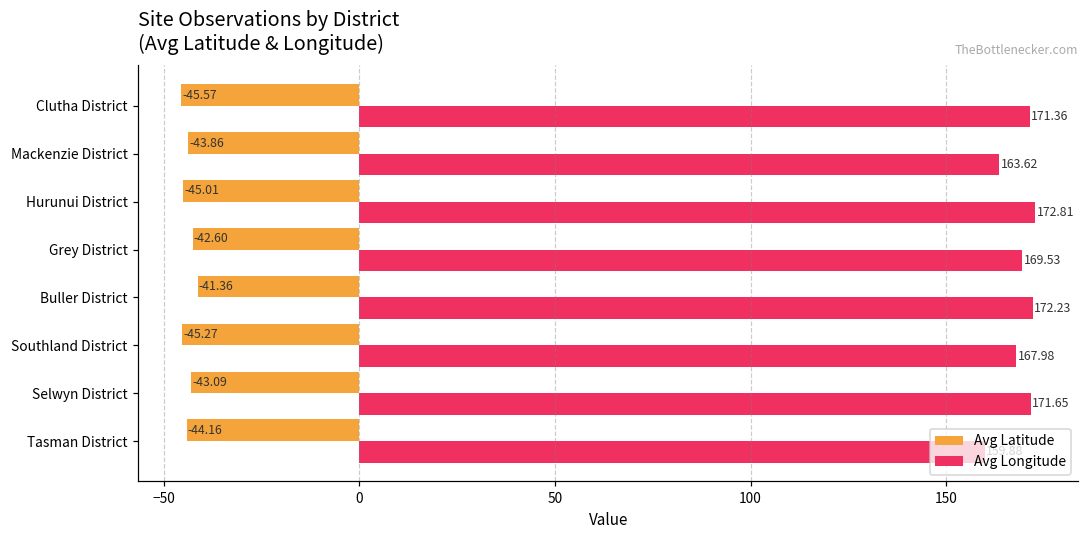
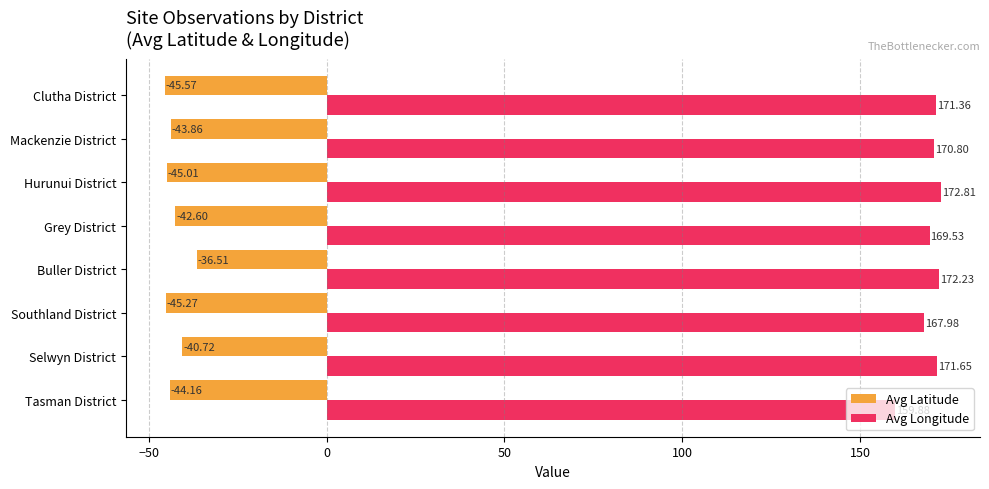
  {
    "Avg Latitude": {
      "Clutha District": -45.57,
      "Mackenzie District": -43.86,
      "Hurunui District": -45.01,
      "Grey District": -42.60,
-     "Buller District": -41.36,
+     "Buller District": -36.51,
      "Southland District": -45.27,
-     "Selwyn District": -43.09,
+     "Selwyn District": -40.72,
      "Tasman District": -44.16
    },
    "Avg Longitude": {
      "Clutha District": 171.36,
-     "Mackenzie District": 163.62,
+     "Mackenzie District": 170.80,
      "Hurunui District": 172.81,
      "Grey District": 169.53,
      "Buller District": 172.23,
      "Southland District": 167.98,
      "Selwyn District": 171.65
    }
  }
